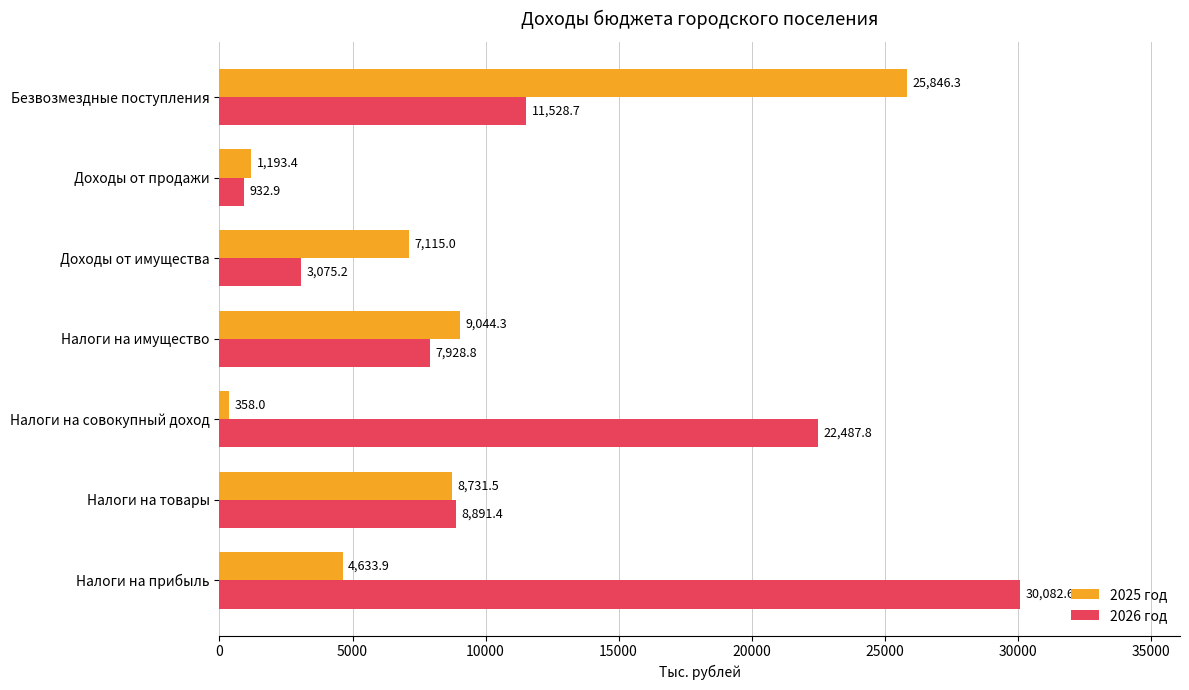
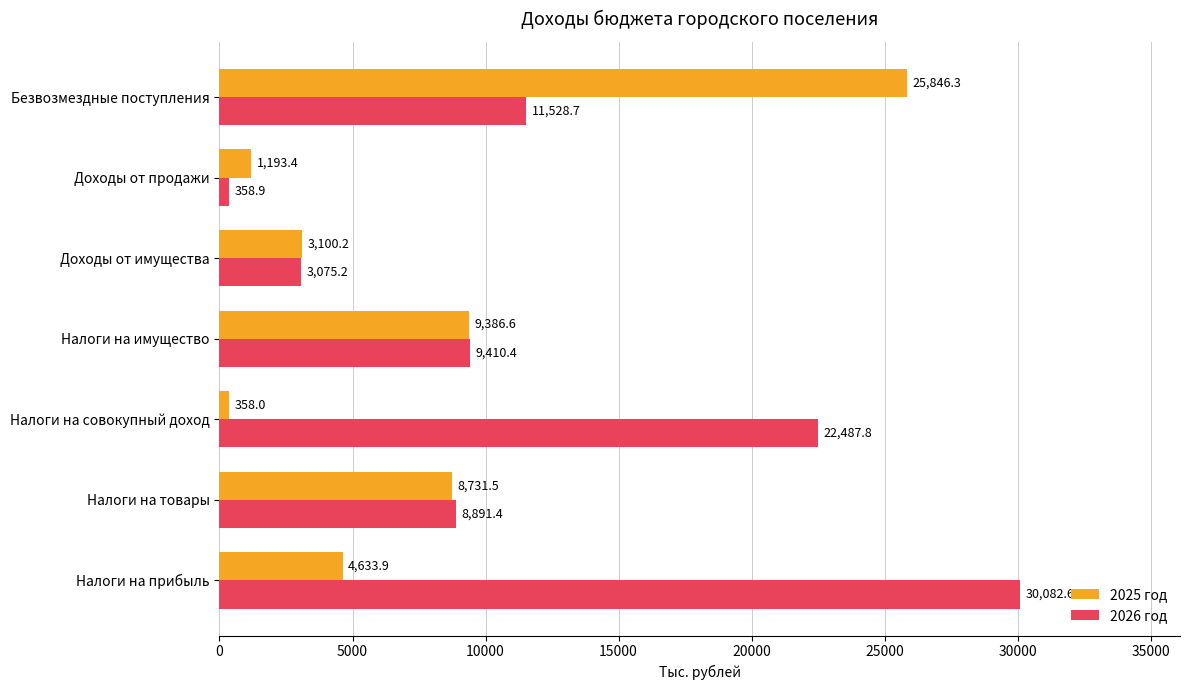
  {
    "2025 год": {
      "Безвозмездные поступления": "25,846.3",
      "Доходы от продажи": "1,193.4",
-     "Доходы от имущества": "7,115.0",
-     "Налоги на имущество": "9,044.3",
+     "Доходы от имущества": "3,100.2",
+     "Налоги на имущество": "9,386.6",
      "Налоги на совокупный доход": "358.0",
      "Налоги на товары": "8,731.5",
      "Налоги на прибыль": "4,633.9"
    },
    "2026 год": {
      "Безвозмездные поступления": "11,528.7",
-     "Доходы от продажи": "932.9",
+     "Доходы от продажи": "358.9",
      "Доходы от имущества": "3,075.2",
-     "Налоги на имущество": "7,928.8",
+     "Налоги на имущество": "9,410.4",
      "Налоги на совокупный доход": "22,487.8",
      "Налоги на товары": "8,891.4",
      "Налоги на прибыль": "30,082.6"
    }
  }
